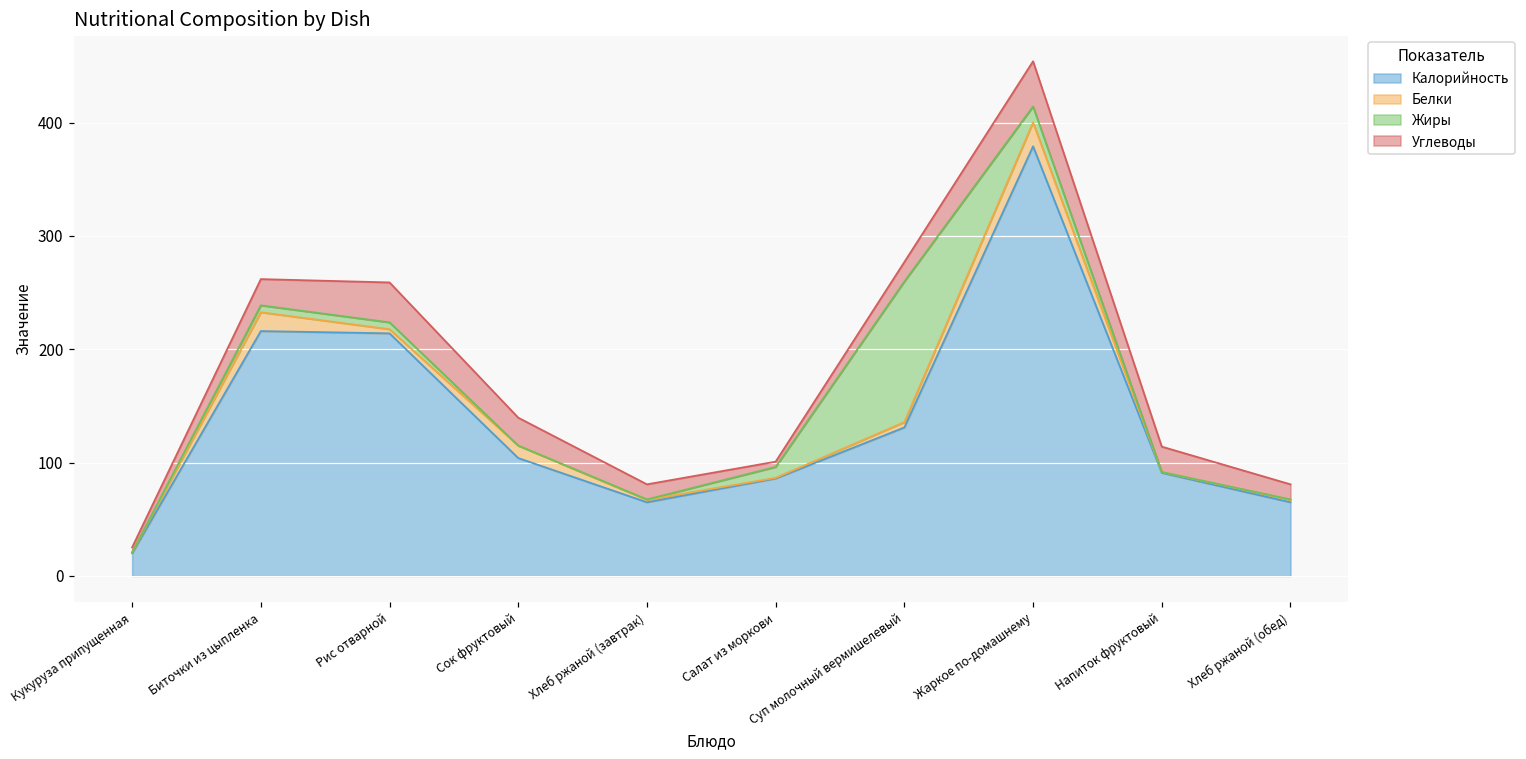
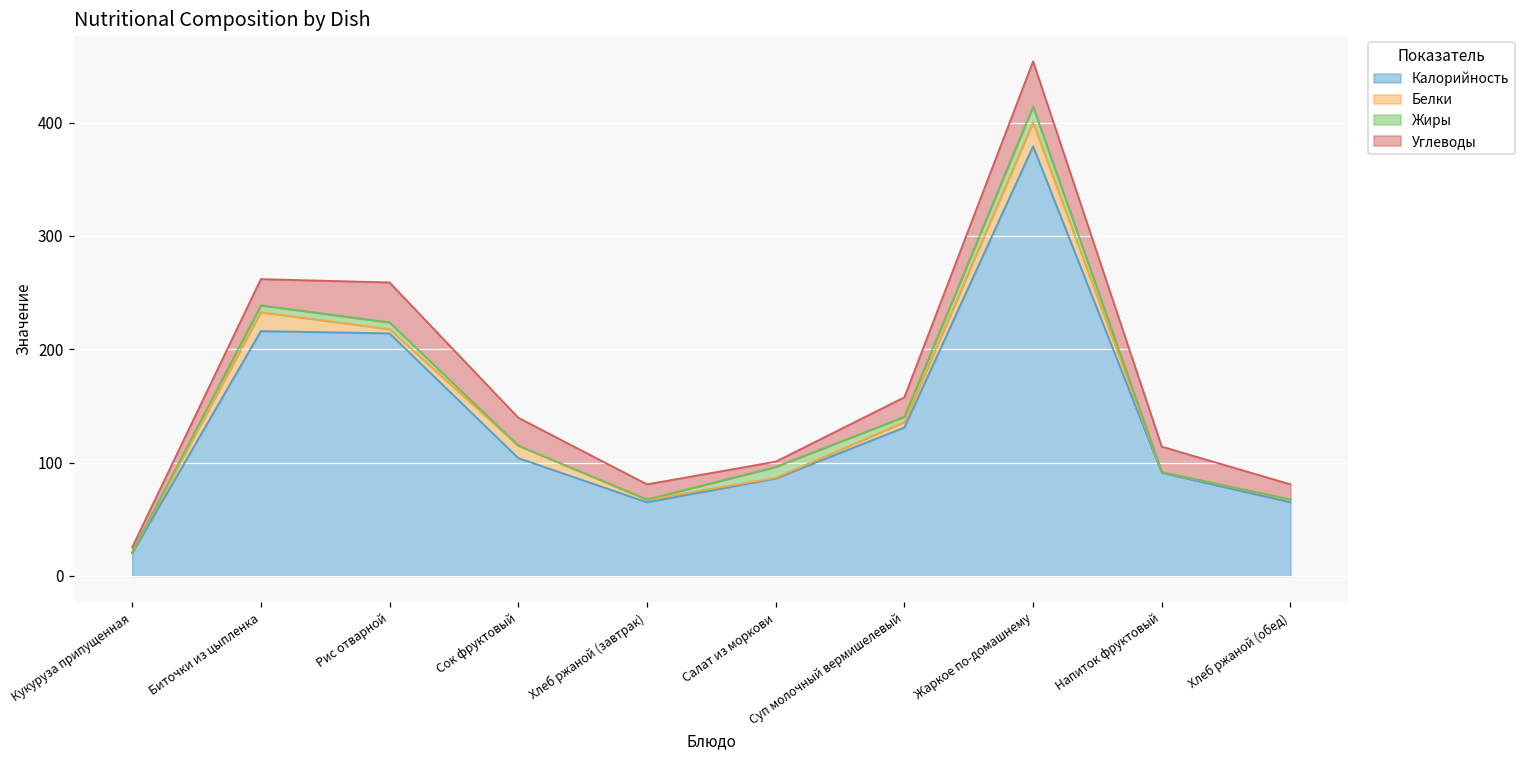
  {
    "Калорийность": {
      "Биточки из цыпленка": 216,
      "Рис отварной": 214,
      "Сок фруктовый": 104,
      "Суп молочный вермишелевый": 131,
      "Жаркое по-домашнему": 379
    },
    "Белки": {
      "Биточки из цыпленка": 17,
      "Рис отварной": 4,
      "Суп молочный вермишелевый": 5,
      "Жаркое по-домашнему": 21
    },
    "Жиры": {
      "Биточки из цыпленка": 6,
      "Рис отварной": 6,
      "Салат из моркови": 10,
-     "Суп молочный вермишелевый": 124,
+     "Суп молочный вермишелевый": 5,
      "Жаркое по-домашнему": 14
    },
    "Углеводы": {
      "Кукуруза припущенная": 4,
      "Биточки из цыпленка": 23,
      "Рис отварной": 35,
      "Сок фруктовый": 25,
      "Хлеб ржаной (завтрак)": 13,
      "Салат из моркови": 5,
      "Суп молочный вермишелевый": 17,
      "Жаркое по-домашнему": 40,
      "Напиток фруктовый": 22,
      "Хлеб ржаной (обед)": 13
    }
  }
